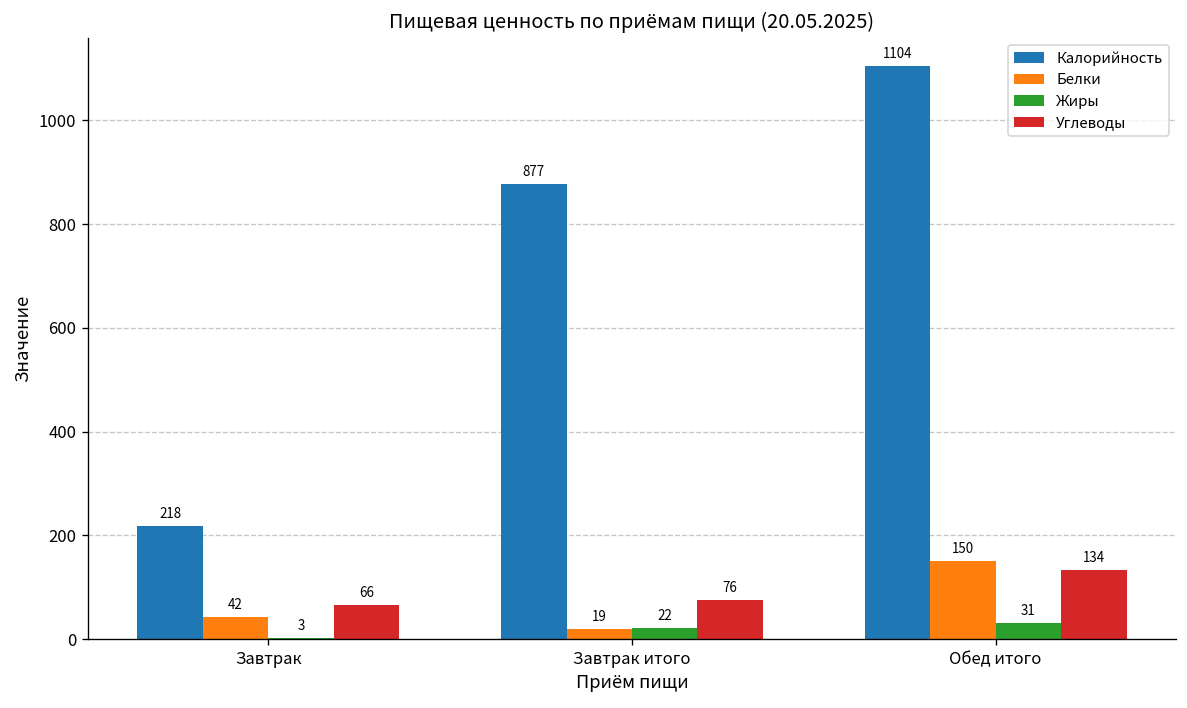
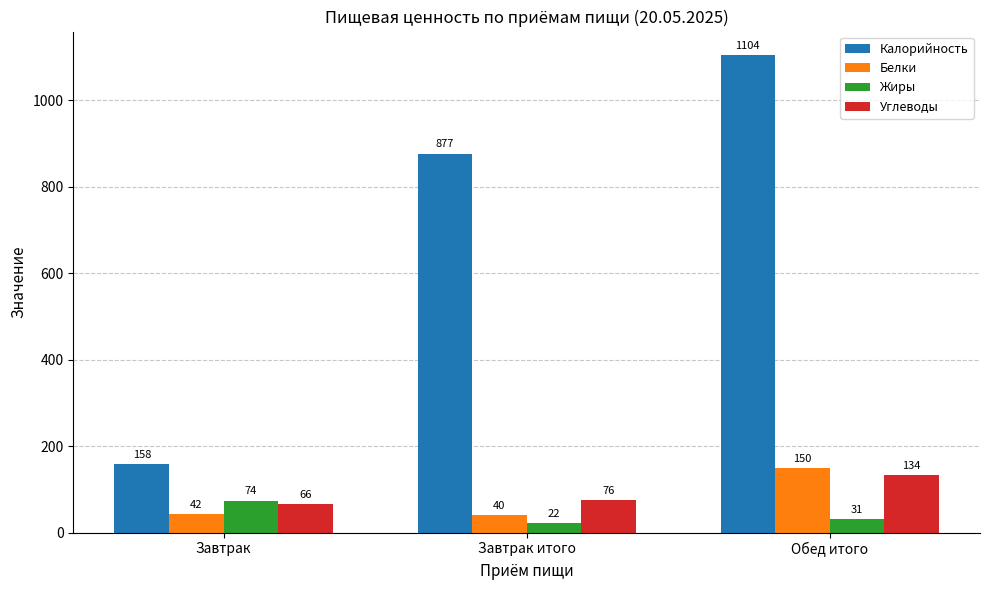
  {
    "Калорийность": {
-     "Завтрак": 218,
+     "Завтрак": 158,
      "Завтрак итого": 877,
      "Обед итого": 1104
    },
    "Белки": {
      "Завтрак": 42,
-     "Завтрак итого": 19,
+     "Завтрак итого": 40,
      "Обед итого": 150
    },
    "Жиры": {
-     "Завтрак": 3,
+     "Завтрак": 74,
      "Завтрак итого": 22,
      "Обед итого": 31
    },
    "Углеводы": {
      "Завтрак": 66,
      "Завтрак итого": 76,
      "Обед итого": 134
    }
  }
